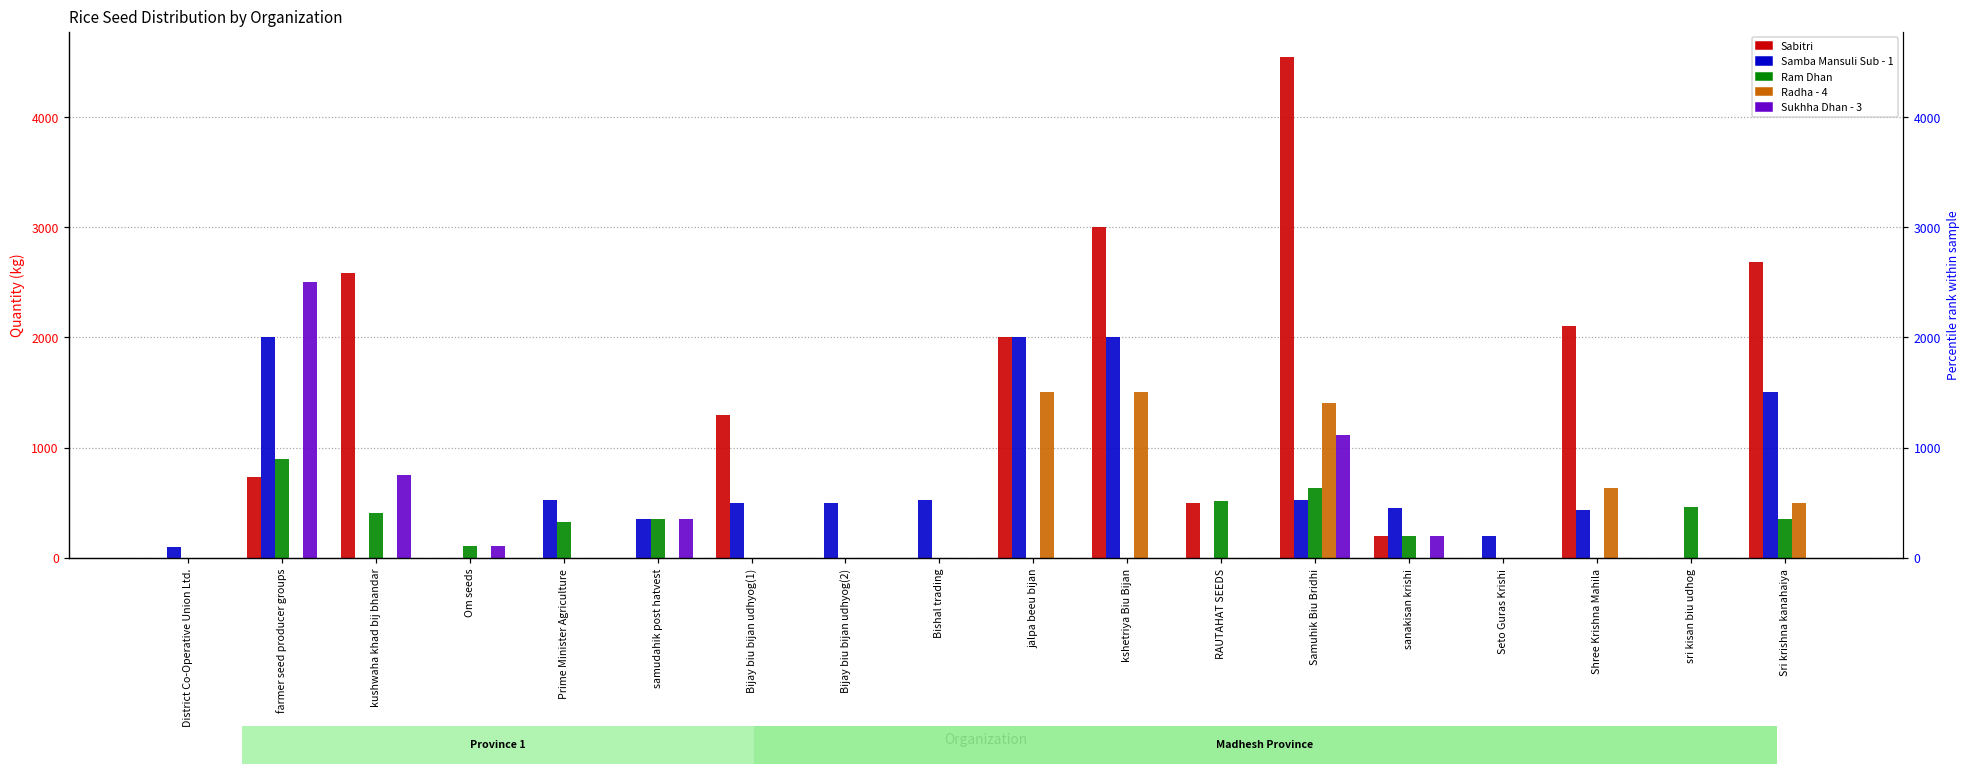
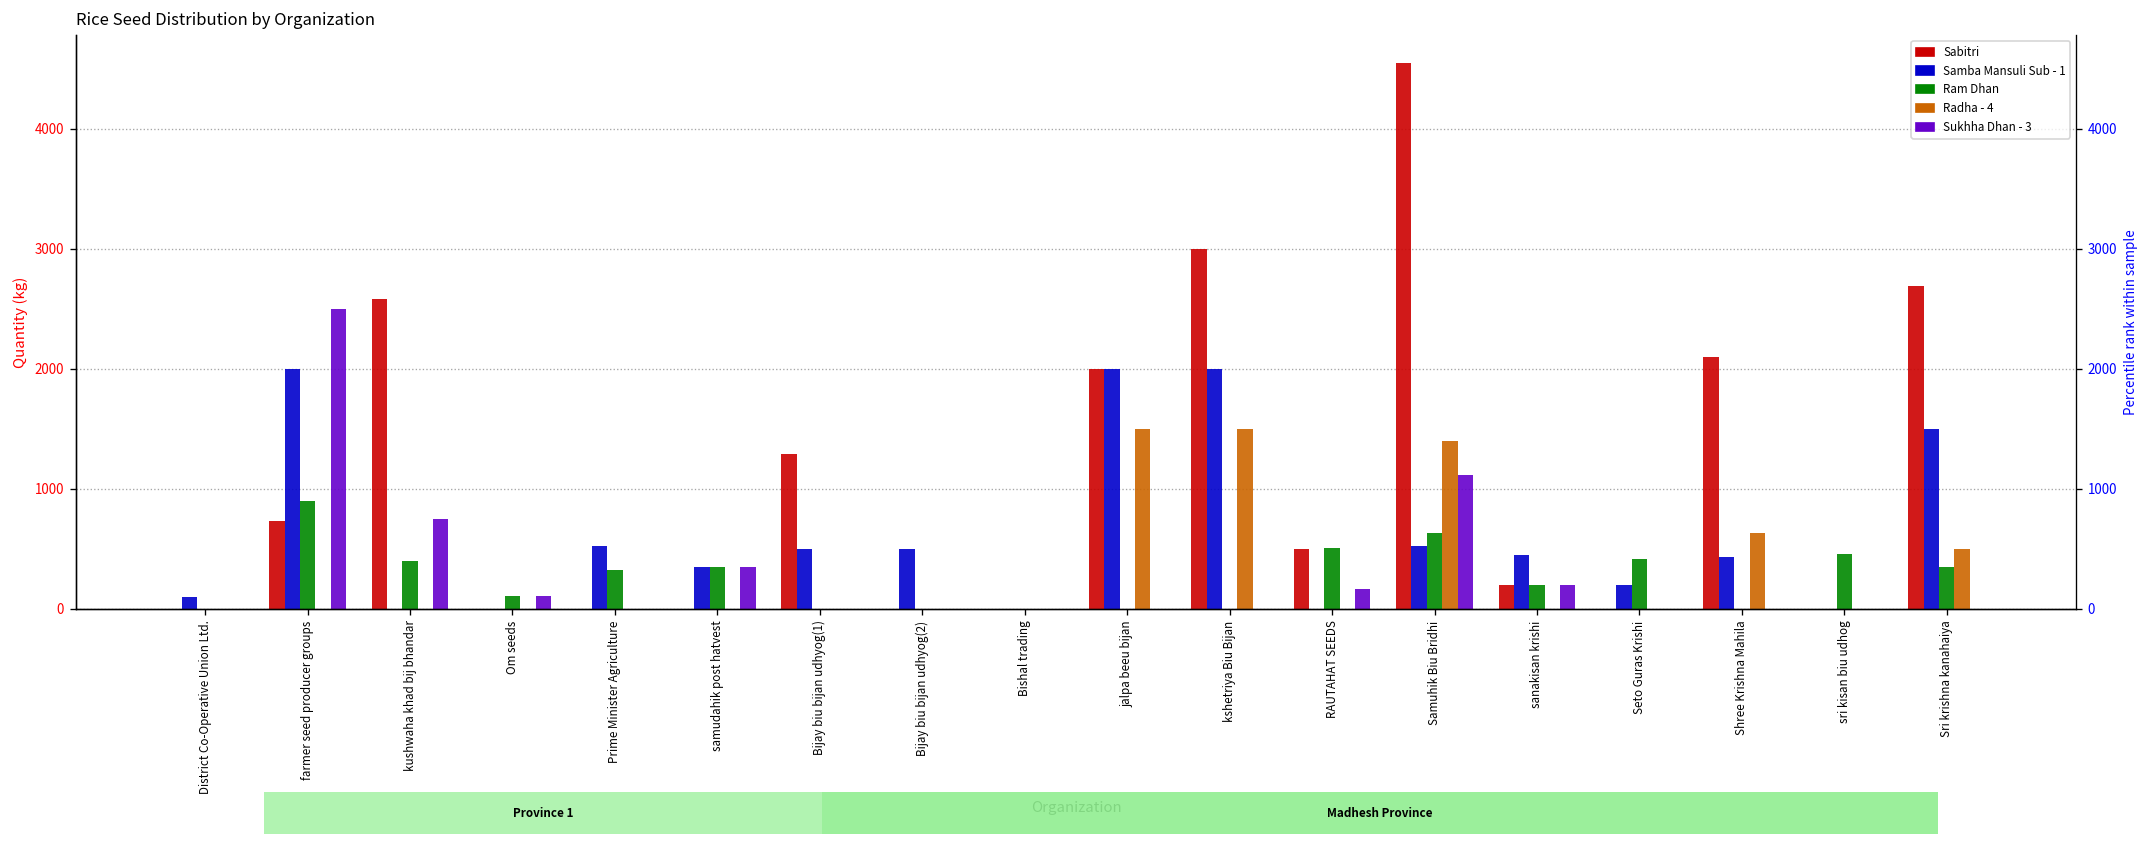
  {
    "Sabitri": {
      "District Co-Operative Union Ltd.": 0,
      "farmer seed producer groups": 730,
      "kushwaha khad bij bhandar": 2580,
      "Om seeds": 0,
      "Prime Minister Agriculture": 0,
      "samudahik post hatvest": 0,
      "Bijay biu bijan udhyog(1)": 1290,
      "Bijay biu bijan udhyog(2)": 0,
      "Bishal trading": 0,
      "jalpa beeu bijan": 2000,
      "kshetriya Biu Bijan": 3000,
      "RAUTAHAT SEEDS": 500,
      "Samuhik Biu Bridhi": 4550,
      "sanakisan krishi": 200,
      "Seto Guras Krishi": 0,
      "Shree Krishna Mahila": 2100,
      "sri kisan biu udhog": 0,
      "Sri krishna kanahaiya": 2690
    },
    "Samba Mansuli Sub - 1": {
      "District Co-Operative Union Ltd.": 100,
      "farmer seed producer groups": 2000,
      "kushwaha khad bij bhandar": 0,
      "Om seeds": 0,
      "Prime Minister Agriculture": 530,
      "samudahik post hatvest": 350,
      "Bijay biu bijan udhyog(1)": 500,
      "Bijay biu bijan udhyog(2)": 500,
-     "Bishal trading": 520,
+     "Bishal trading": 0,
      "jalpa beeu bijan": 2000,
      "kshetriya Biu Bijan": 2000,
      "RAUTAHAT SEEDS": 0,
      "Samuhik Biu Bridhi": 530,
      "sanakisan krishi": 450,
      "Seto Guras Krishi": 200,
      "Shree Krishna Mahila": 430,
      "sri kisan biu udhog": 0,
      "Sri krishna kanahaiya": 1500
    },
    "Ram Dhan": {
      "District Co-Operative Union Ltd.": 0,
      "farmer seed producer groups": 900,
      "kushwaha khad bij bhandar": 400,
      "Om seeds": 110,
      "Prime Minister Agriculture": 320,
      "samudahik post hatvest": 350,
      "Bijay biu bijan udhyog(1)": 0,
      "Bijay biu bijan udhyog(2)": 0,
      "Bishal trading": 0,
      "jalpa beeu bijan": 0,
      "kshetriya Biu Bijan": 0,
      "RAUTAHAT SEEDS": 510,
      "Samuhik Biu Bridhi": 630,
      "sanakisan krishi": 200,
-     "Seto Guras Krishi": 0,
+     "Seto Guras Krishi": 410,
      "Shree Krishna Mahila": 0,
      "sri kisan biu udhog": 460,
      "Sri krishna kanahaiya": 350
    },
    "Radha - 4": {
      "District Co-Operative Union Ltd.": 0,
      "farmer seed producer groups": 0,
      "kushwaha khad bij bhandar": 0,
      "Om seeds": 0,
      "Prime Minister Agriculture": 0,
      "samudahik post hatvest": 0,
      "Bijay biu bijan udhyog(1)": 0,
      "Bijay biu bijan udhyog(2)": 0,
      "Bishal trading": 0,
      "jalpa beeu bijan": 1500,
      "kshetriya Biu Bijan": 1500,
      "RAUTAHAT SEEDS": 0,
      "Samuhik Biu Bridhi": 1400,
      "sanakisan krishi": 0,
      "Seto Guras Krishi": 0,
      "Shree Krishna Mahila": 630,
      "sri kisan biu udhog": 0,
      "Sri krishna kanahaiya": 500
    },
    "Sukhha Dhan - 3": {
      "District Co-Operative Union Ltd.": 0,
      "farmer seed producer groups": 2500,
      "kushwaha khad bij bhandar": 750,
      "Om seeds": 110,
      "Prime Minister Agriculture": 0,
      "samudahik post hatvest": 350,
      "Bijay biu bijan udhyog(1)": 0,
      "Bijay biu bijan udhyog(2)": 0,
      "Bishal trading": 0,
      "jalpa beeu bijan": 0,
      "kshetriya Biu Bijan": 0,
-     "RAUTAHAT SEEDS": 0,
+     "RAUTAHAT SEEDS": 160,
      "Samuhik Biu Bridhi": 1110,
      "sanakisan krishi": 200,
      "Seto Guras Krishi": 0,
      "Shree Krishna Mahila": 0,
      "sri kisan biu udhog": 0,
      "Sri krishna kanahaiya": 0
    }
  }
